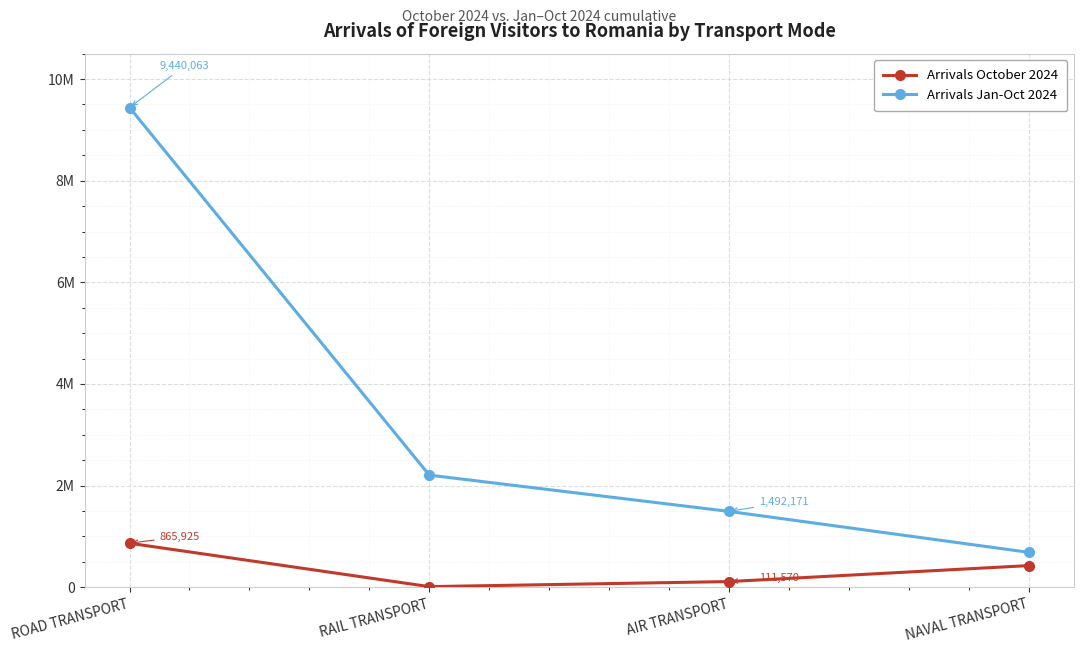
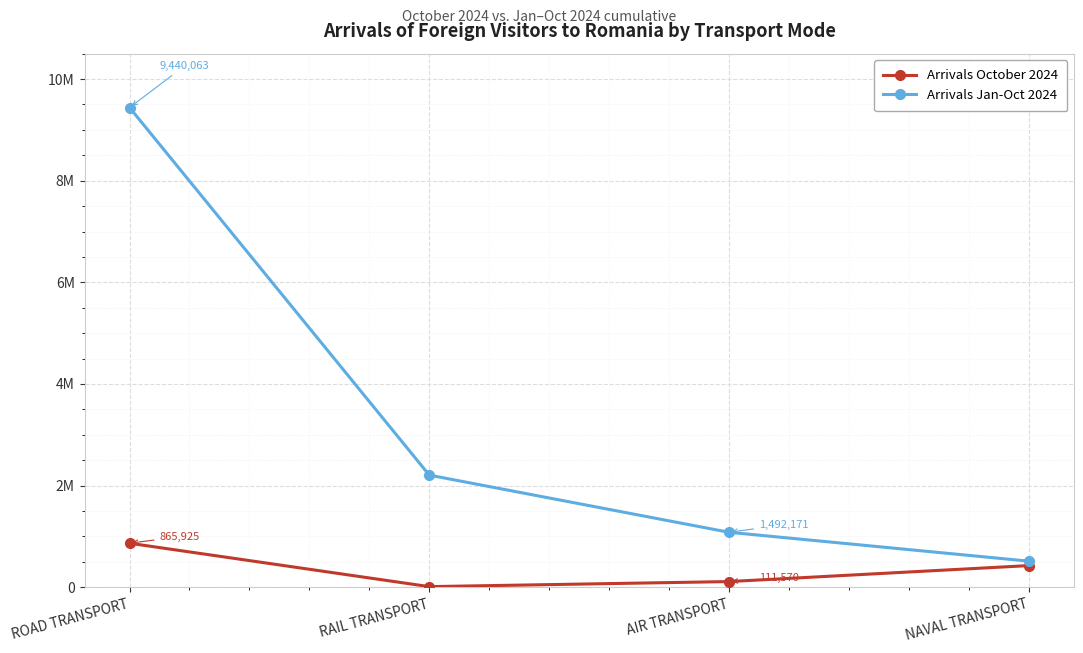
  {
    "Arrivals October 2024": {
      "ROAD TRANSPORT": "865,925",
      "AIR TRANSPORT": "111,570"
    },
    "Arrivals Jan-Oct 2024": {
      "RAIL TRANSPORT": "2200000",
-     "AIR TRANSPORT": "1500000",
-     "NAVAL TRANSPORT": "700000"
+     "AIR TRANSPORT": "1100000",
+     "NAVAL TRANSPORT": "500000"
    }
  }
